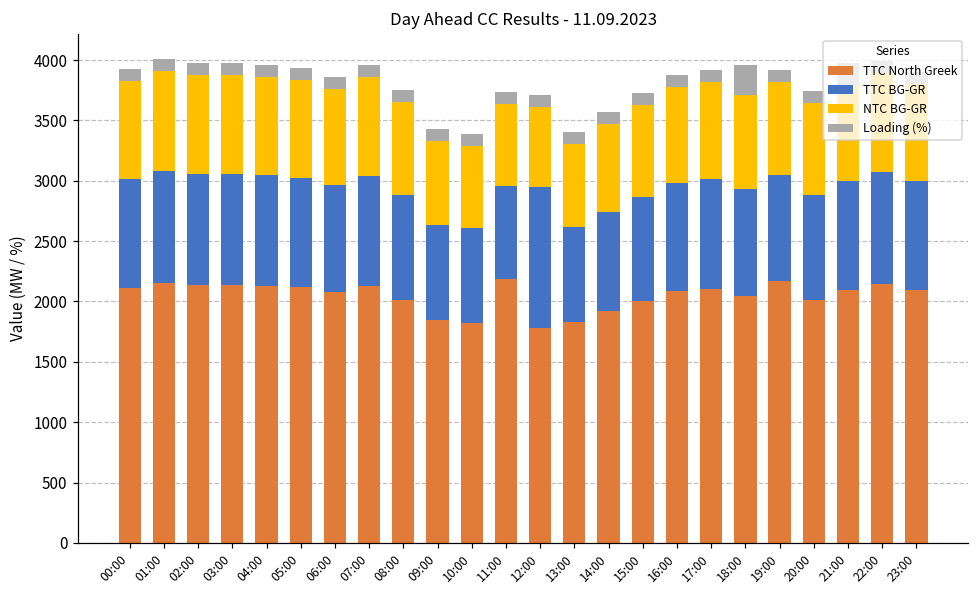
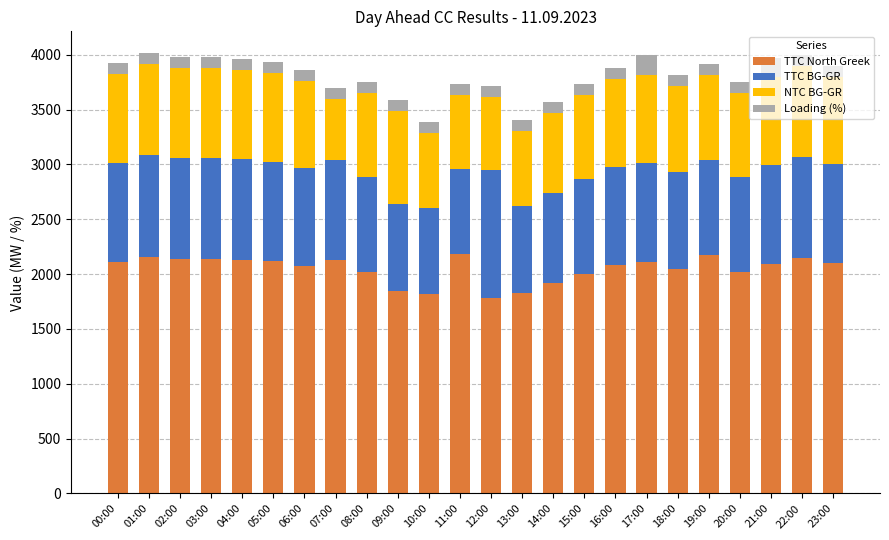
  {
    "TTC North Greek": {
      "00:00": 2110,
      "01:00": 2160,
      "02:00": 2140,
      "03:00": 2140,
      "04:00": 2130,
      "05:00": 2120,
      "06:00": 2080,
      "07:00": 2130,
      "08:00": 2020,
      "09:00": 1840,
      "10:00": 1820,
      "11:00": 2190,
      "12:00": 1780,
      "13:00": 1830,
      "14:00": 1920,
      "15:00": 2010,
      "16:00": 2080,
      "17:00": 2110,
      "18:00": 2050,
      "19:00": 2170,
      "20:00": 2020,
      "21:00": 2090,
      "22:00": 2150,
      "23:00": 2100
    },
    "TTC BG-GR": {
      "00:00": 910,
      "01:00": 930,
      "02:00": 920,
      "03:00": 920,
      "04:00": 920,
      "05:00": 910,
      "06:00": 890,
      "07:00": 920,
      "08:00": 870,
      "09:00": 790,
      "10:00": 780,
      "11:00": 780,
      "12:00": 1160,
      "13:00": 790,
      "14:00": 830,
      "15:00": 860,
      "16:00": 900,
      "17:00": 910,
      "18:00": 880,
      "19:00": 870,
      "20:00": 870,
      "21:00": 900,
      "22:00": 920,
      "23:00": 900
    },
    "NTC BG-GR": {
      "00:00": 810,
      "01:00": 830,
      "02:00": 820,
      "03:00": 820,
      "04:00": 820,
      "05:00": 810,
      "06:00": 790,
-     "07:00": 810,
+     "07:00": 550,
      "08:00": 770,
-     "09:00": 690,
+     "09:00": 850,
      "10:00": 680,
      "11:00": 680,
      "12:00": 670,
      "13:00": 690,
      "14:00": 720,
      "15:00": 760,
      "16:00": 800,
      "17:00": 810,
      "18:00": 780,
      "19:00": 770,
      "20:00": 770
    },
    "Loading (%)": {
      "00:00": 100,
      "01:00": 100,
      "02:00": 100,
      "03:00": 100,
      "04:00": 100,
      "05:00": 100,
      "06:00": 100,
      "07:00": 100,
      "08:00": 100,
      "09:00": 100,
      "10:00": 100,
      "11:00": 100,
      "12:00": 100,
      "13:00": 100,
      "14:00": 100,
      "15:00": 100,
      "16:00": 100,
-     "17:00": 100,
-     "18:00": 250,
+     "17:00": 170,
+     "18:00": 100,
      "19:00": 100,
      "20:00": 100
    }
  }
